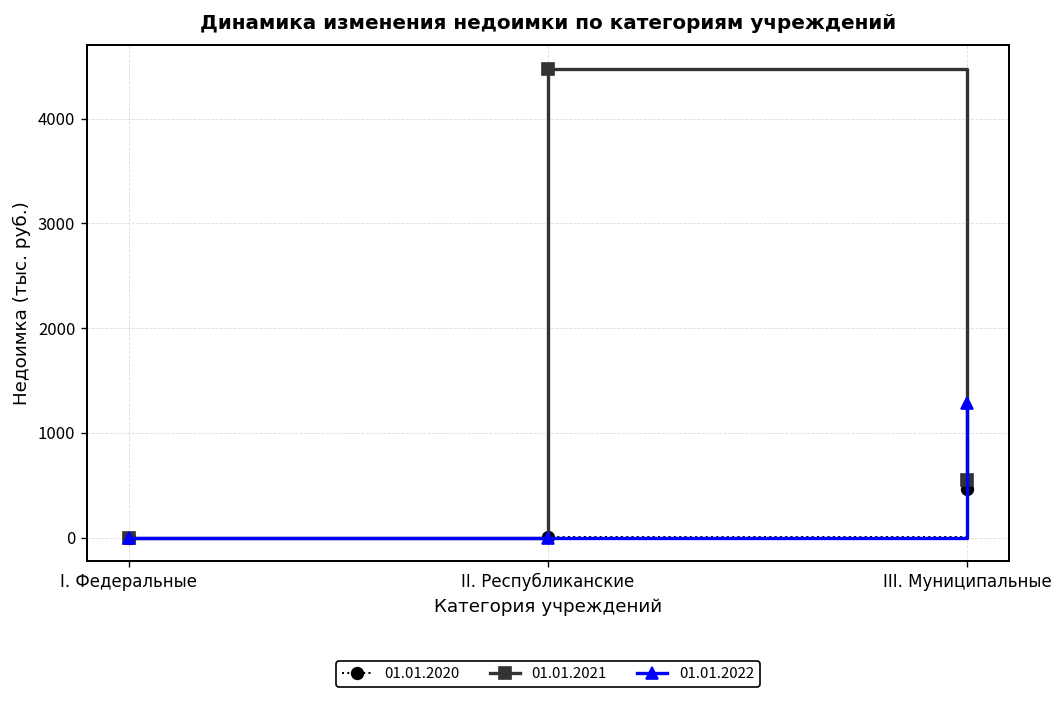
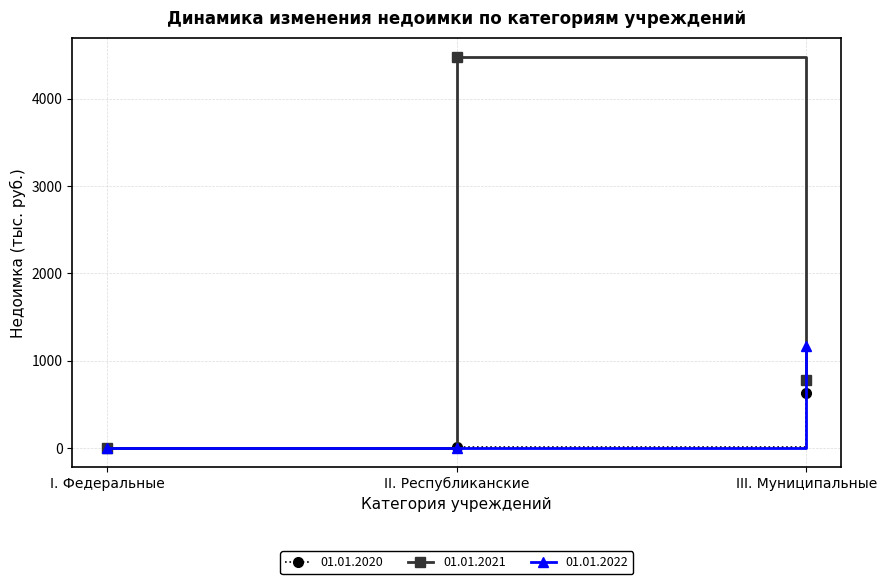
  {
    "01.01.2020": {
-     "III. Муниципальные": 500
+     "III. Муниципальные": 600
    },
    "01.01.2021": {
      "II. Республиканские": 4500,
-     "III. Муниципальные": 600
+     "III. Муниципальные": 800
    },
    "01.01.2022": {
-     "III. Муниципальные": 1300
+     "III. Муниципальные": 1200
    }
  }
